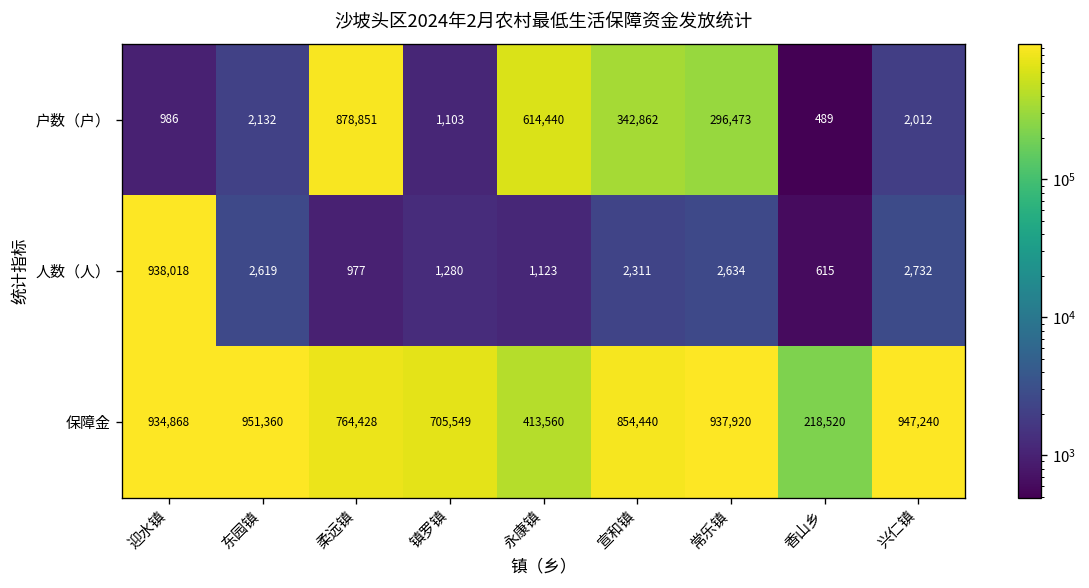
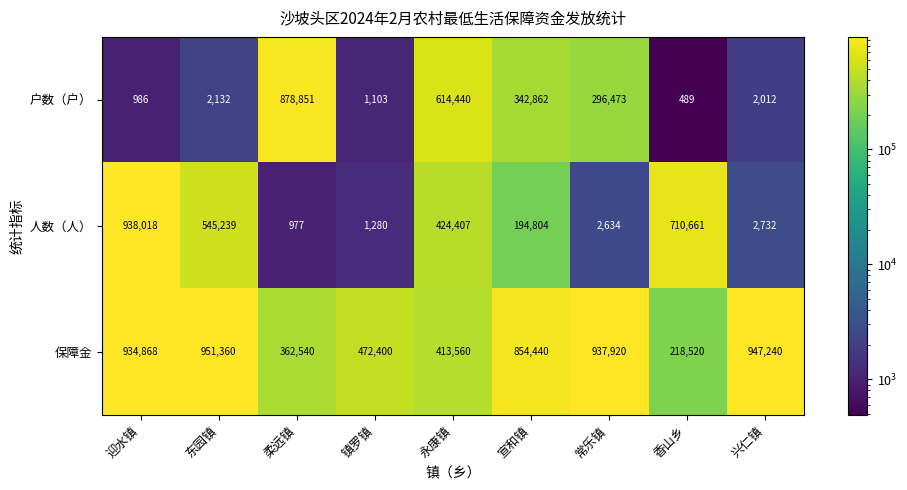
  {
    "户数（户）": {
      "迎水镇": "986",
      "东园镇": "2,132",
      "柔远镇": "878,851",
      "镇罗镇": "1,103",
      "永康镇": "614,440",
      "宣和镇": "342,862",
      "常乐镇": "296,473",
      "香山乡": "489",
      "兴仁镇": "2,012"
    },
    "人数（人）": {
      "迎水镇": "938,018",
-     "东园镇": "2,619",
+     "东园镇": "545,239",
      "柔远镇": "977",
      "镇罗镇": "1,280",
-     "永康镇": "1,123",
-     "宣和镇": "2,311",
+     "永康镇": "424,407",
+     "宣和镇": "194,804",
      "常乐镇": "2,634",
-     "香山乡": "615",
+     "香山乡": "710,661",
      "兴仁镇": "2,732"
    },
    "保障金": {
      "迎水镇": "934,868",
      "东园镇": "951,360",
-     "柔远镇": "764,428",
-     "镇罗镇": "705,549",
+     "柔远镇": "362,540",
+     "镇罗镇": "472,400",
      "永康镇": "413,560",
      "宣和镇": "854,440",
      "常乐镇": "937,920",
      "香山乡": "218,520",
      "兴仁镇": "947,240"
    }
  }
